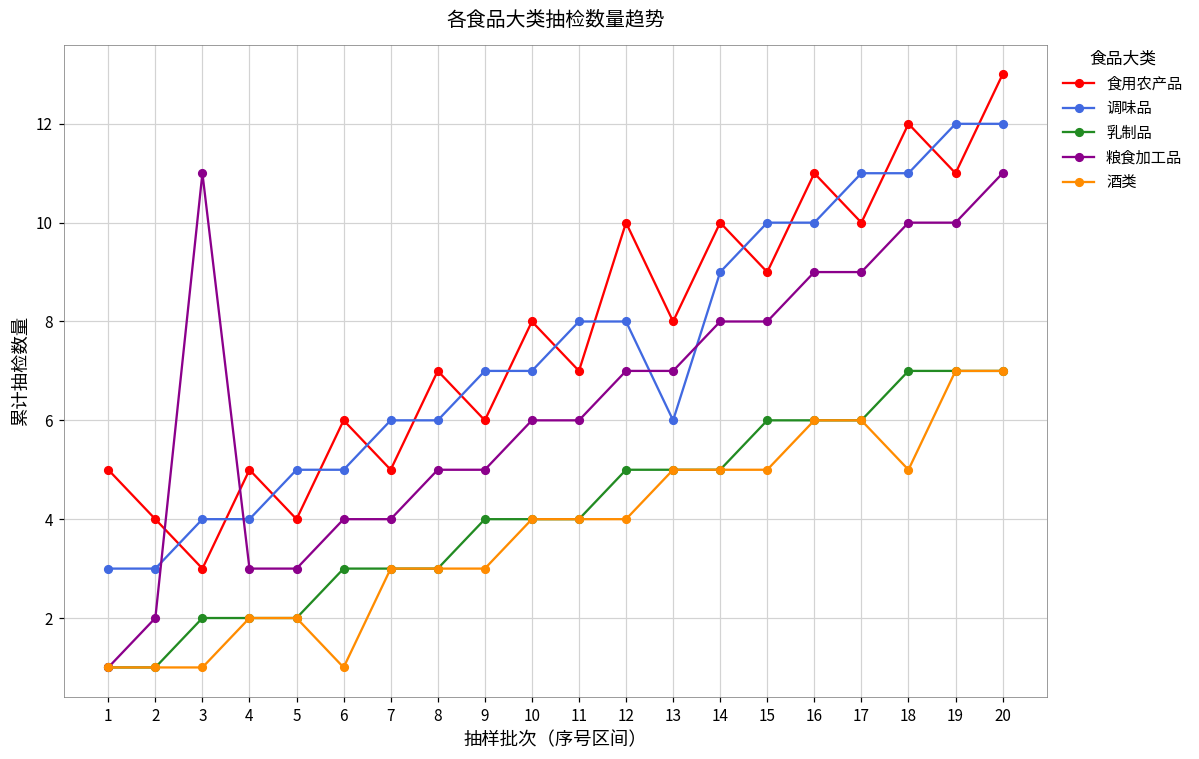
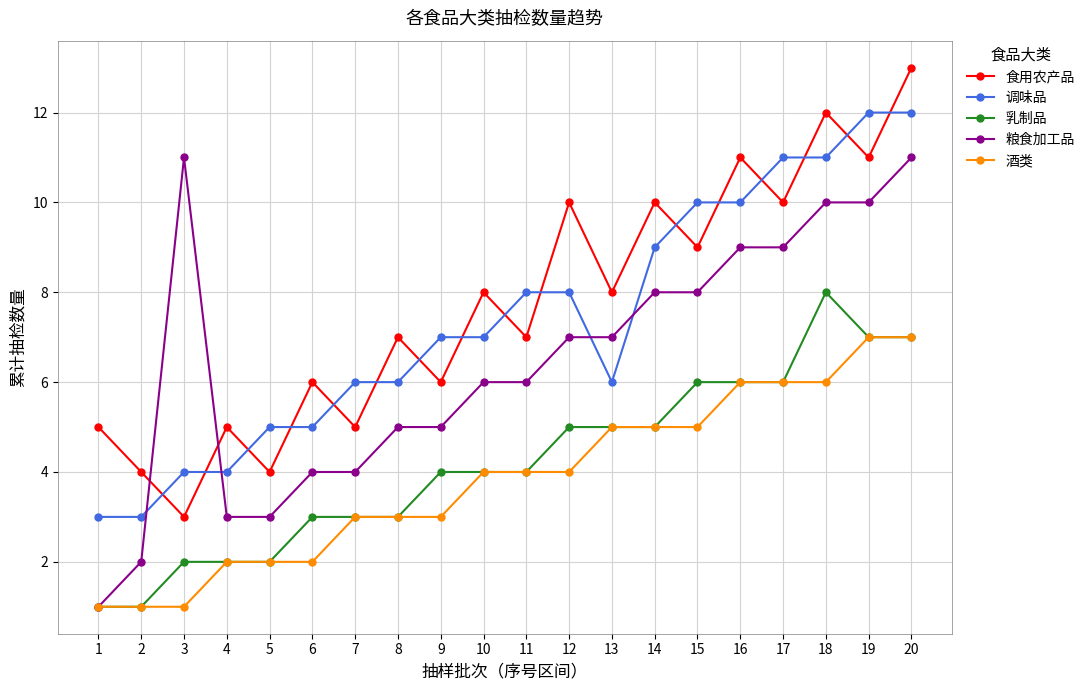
  {
    "食用农产品": {
      "1": 5,
      "2": 4,
      "3": 3,
      "4": 5,
      "5": 4,
      "6": 6,
      "7": 5,
      "8": 7,
      "9": 6,
      "10": 8,
      "11": 7,
      "12": 10,
      "13": 8,
      "14": 10,
      "15": 9,
      "16": 11,
      "17": 10,
      "18": 12,
      "19": 11,
      "20": 13
    },
    "调味品": {
      "1": 3,
      "2": 3,
      "3": 4,
      "4": 4,
      "5": 5,
      "6": 5,
      "7": 6,
      "8": 6,
      "9": 7,
      "10": 7,
      "11": 8,
      "12": 8,
      "13": 6,
      "14": 9,
      "15": 10,
      "16": 10,
      "17": 11,
      "18": 11,
      "19": 12,
      "20": 12
    },
    "乳制品": {
      "3": 2,
      "6": 3,
      "9": 4,
      "12": 5,
      "15": 6,
-     "18": 7
+     "18": 8
    },
    "粮食加工品": {
      "2": 2,
      "3": 11,
      "4": 3,
      "5": 3,
      "6": 4,
      "7": 4,
      "8": 5,
      "9": 5,
      "10": 6,
      "11": 6,
      "12": 7,
      "13": 7,
      "14": 8,
      "15": 8,
      "16": 9,
      "17": 9,
      "18": 10,
      "19": 10,
      "20": 11
    },
    "酒类": {
      "3": 1,
-     "6": 1,
+     "6": 2,
      "9": 3,
      "12": 4,
      "15": 5,
-     "18": 5
+     "18": 6
    }
  }
